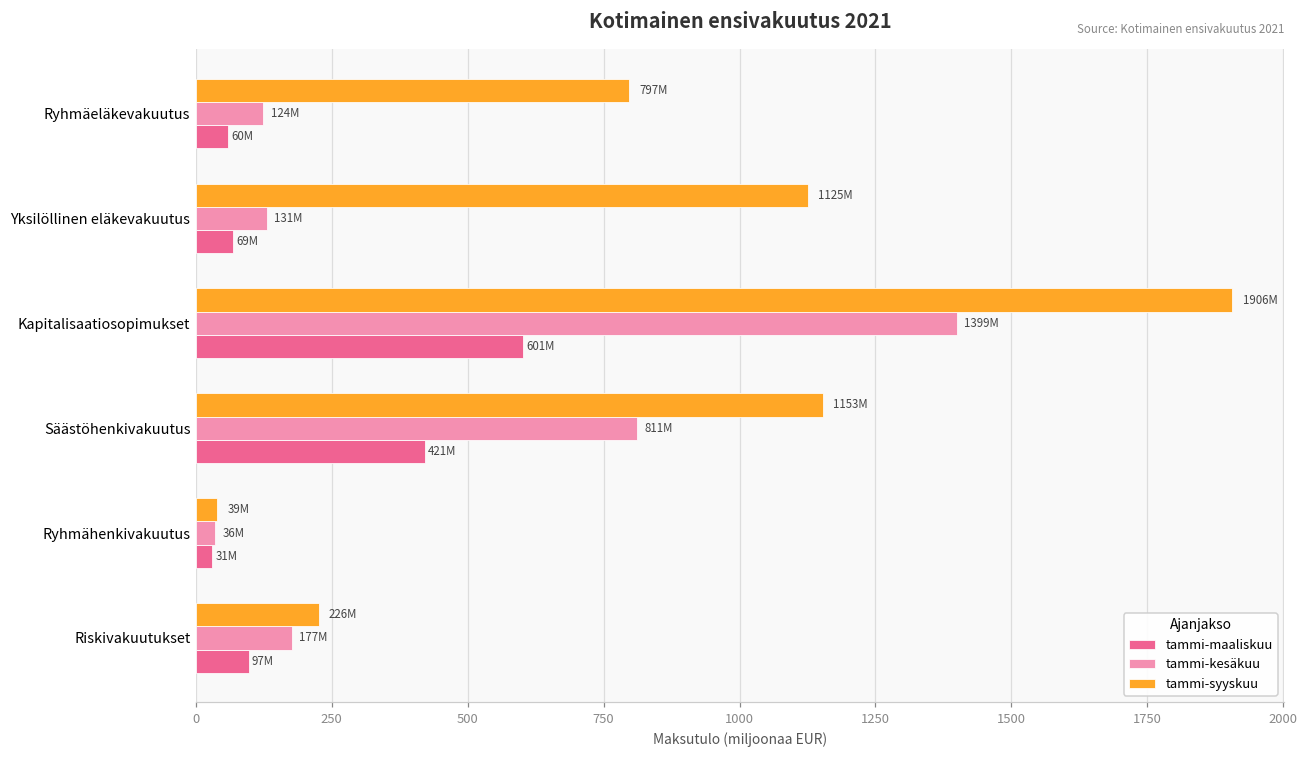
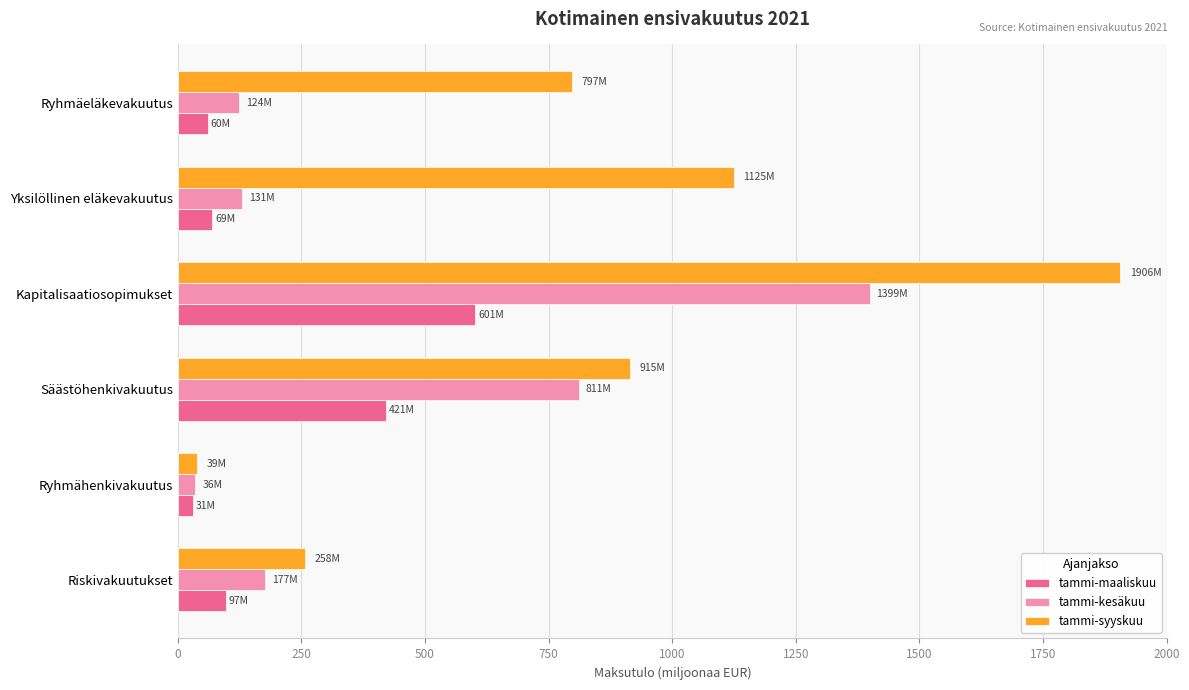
  {
    "tammi-syyskuu": {
      "Ryhmäeläkevakuutus": "797M",
      "Yksilöllinen eläkevakuutus": "1125M",
      "Kapitalisaatiosopimukset": "1906M",
-     "Säästöhenkivakuutus": "1153M",
+     "Säästöhenkivakuutus": "915M",
      "Ryhmähenkivakuutus": "39M",
-     "Riskivakuutukset": "226M"
+     "Riskivakuutukset": "258M"
    }
  }
